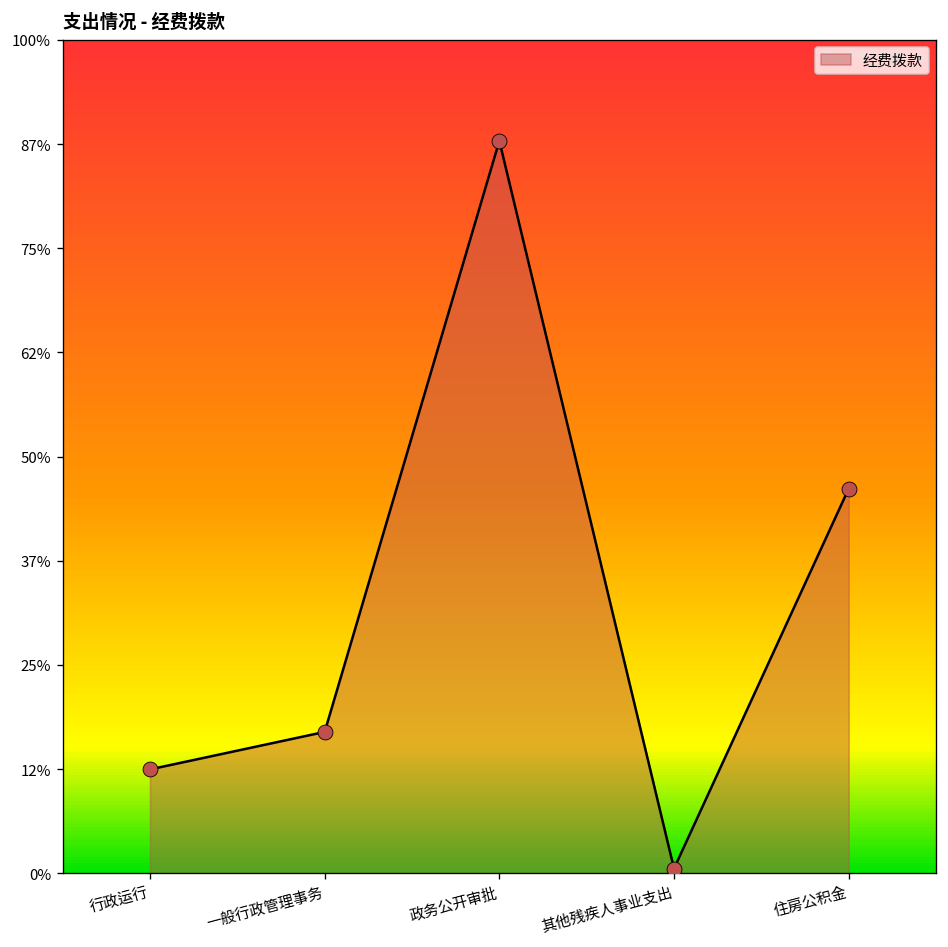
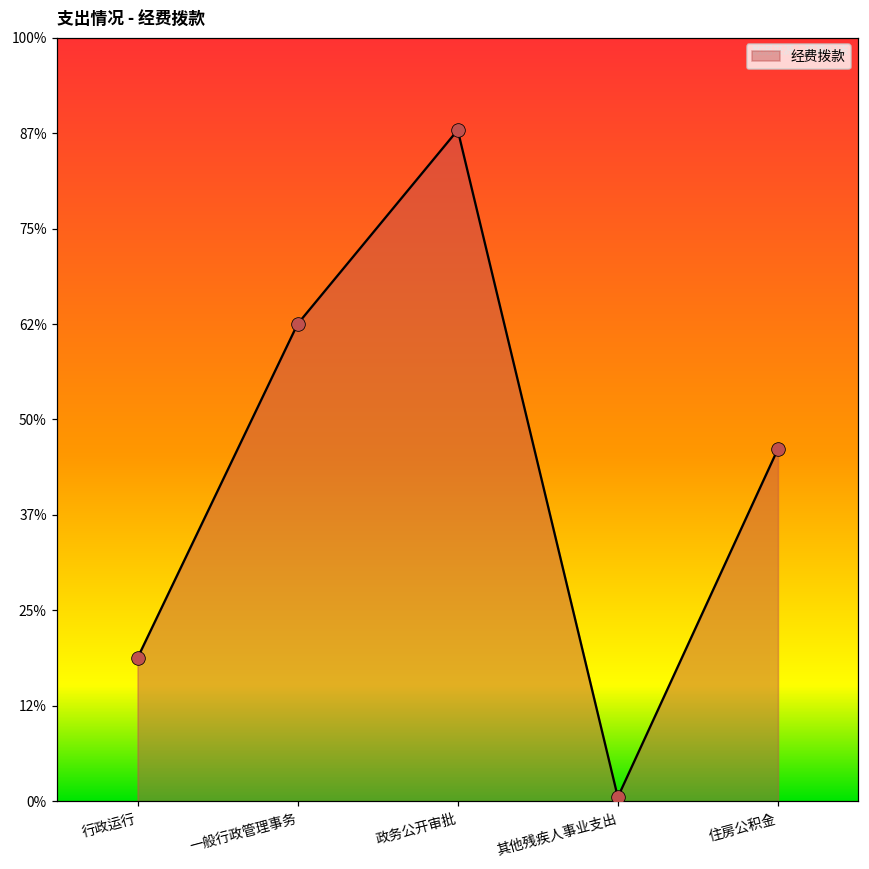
  {
-   "行政运行": "12%",
-   "一般行政管理事务": "17%",
+   "行政运行": "19%",
+   "一般行政管理事务": "63%",
    "政务公开审批": "88%",
    "其他残疾人事业支出": "1%",
    "住房公积金": "46%"
  }
